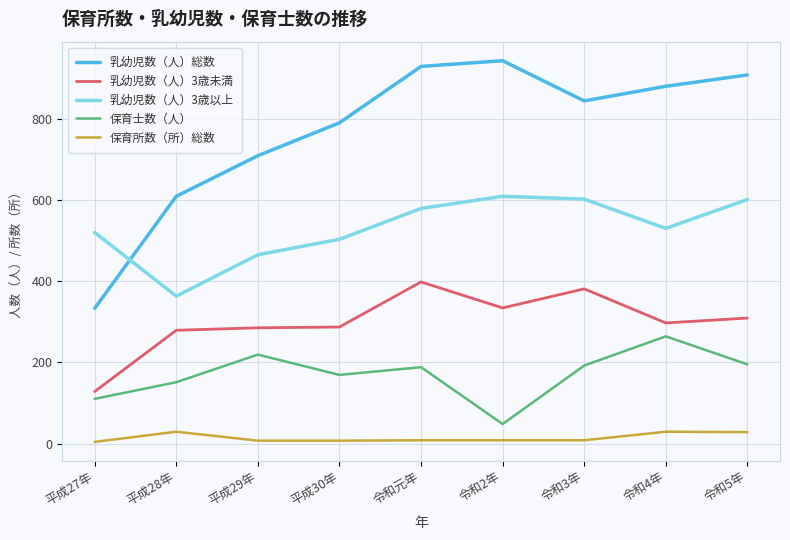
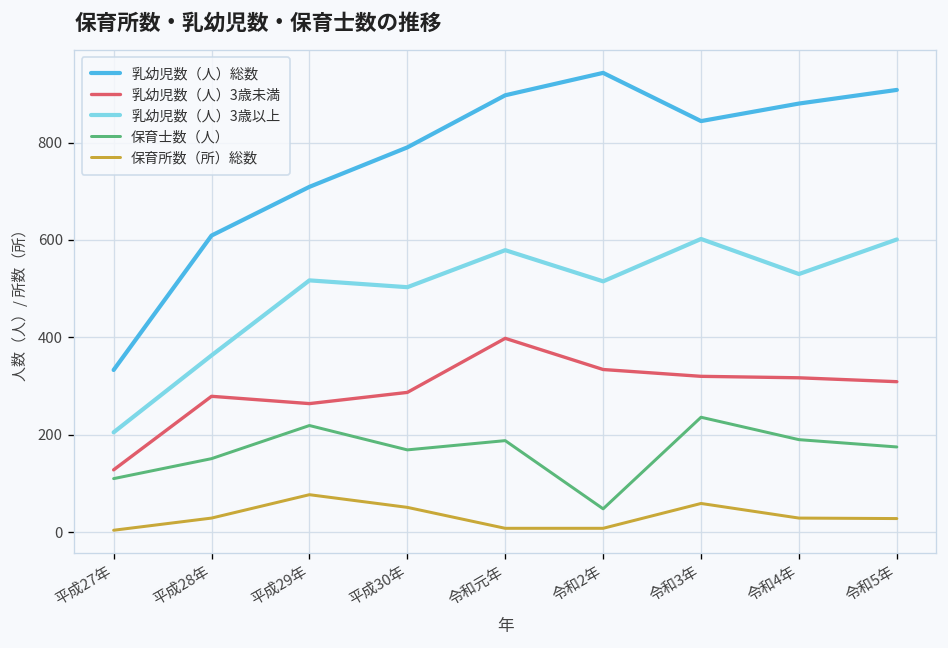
  {
    "乳幼児数（人）総数": {
      "平成27年": 330,
      "平成28年": 610,
      "平成29年": 710,
      "平成30年": 790,
-     "令和元年": 930,
+     "令和元年": 900,
      "令和2年": 940,
      "令和3年": 840,
      "令和4年": 880,
      "令和5年": 910
    },
    "乳幼児数（人）3歳未満": {
      "平成27年": 130,
      "平成28年": 280,
-     "平成29年": 290,
+     "平成29年": 260,
      "平成30年": 290,
      "令和元年": 400,
      "令和2年": 330,
-     "令和3年": 380,
-     "令和4年": 300,
+     "令和3年": 320,
+     "令和4年": 320,
      "令和5年": 310
    },
    "乳幼児数（人）3歳以上": {
-     "平成27年": 520,
+     "平成27年": 210,
      "平成28年": 360,
-     "平成29年": 470,
+     "平成29年": 520,
      "平成30年": 500,
      "令和元年": 580,
-     "令和2年": 610,
+     "令和2年": 520,
      "令和3年": 600,
      "令和4年": 530,
      "令和5年": 600
    },
    "保育士数（人）": {
      "平成27年": 110,
      "平成28年": 150,
      "平成29年": 220,
      "平成30年": 170,
      "令和元年": 190,
      "令和2年": 50,
-     "令和3年": 190,
-     "令和4年": 260,
-     "令和5年": 200
+     "令和3年": 240,
+     "令和4年": 190,
+     "令和5年": 180
    },
    "保育所数（所）総数": {
      "平成27年": 0,
      "平成28年": 30,
-     "平成29年": 10,
-     "平成30年": 10,
+     "平成29年": 80,
+     "平成30年": 50,
      "令和元年": 10,
      "令和2年": 10,
-     "令和3年": 10,
+     "令和3年": 60,
      "令和4年": 30,
      "令和5年": 30
    }
  }
